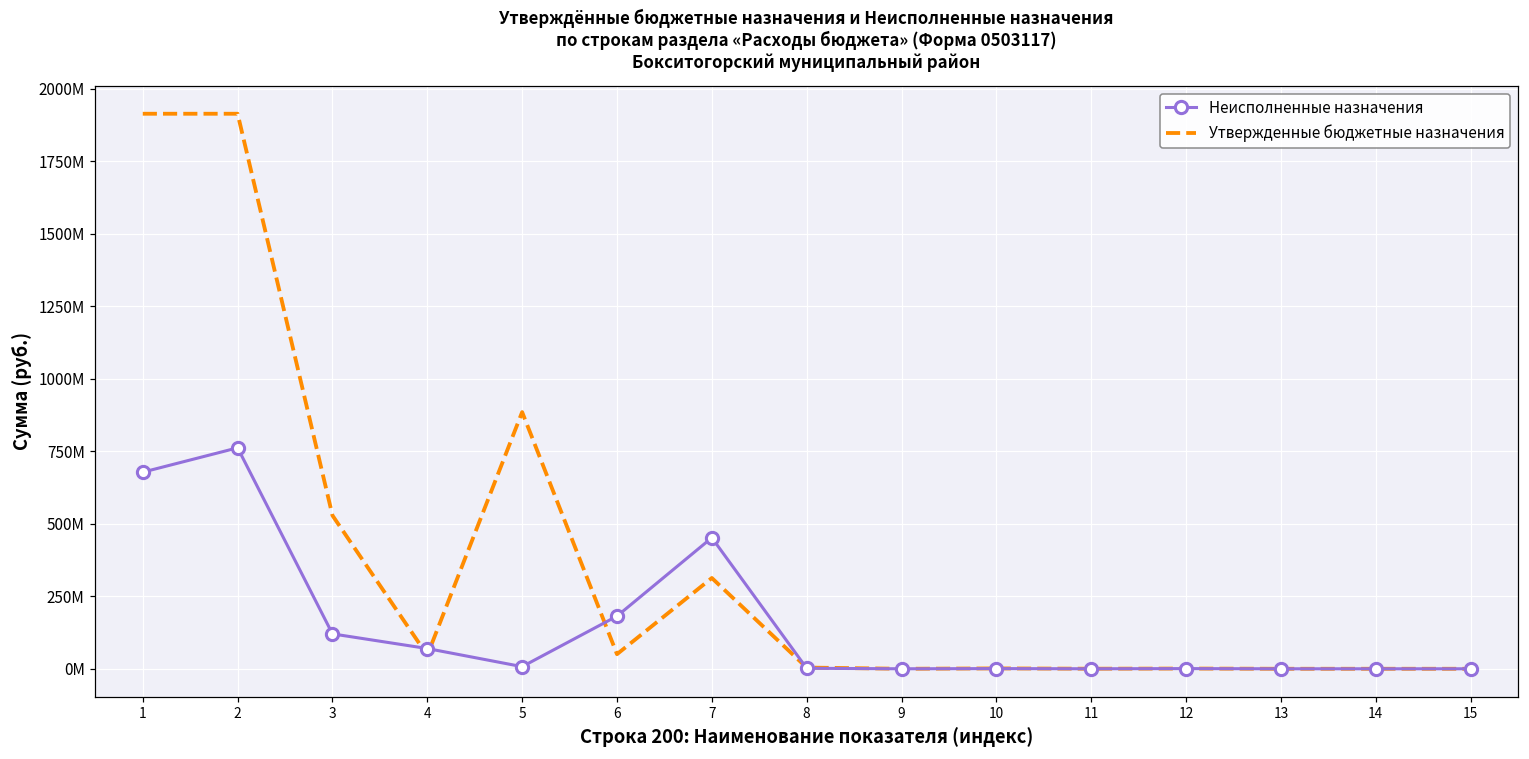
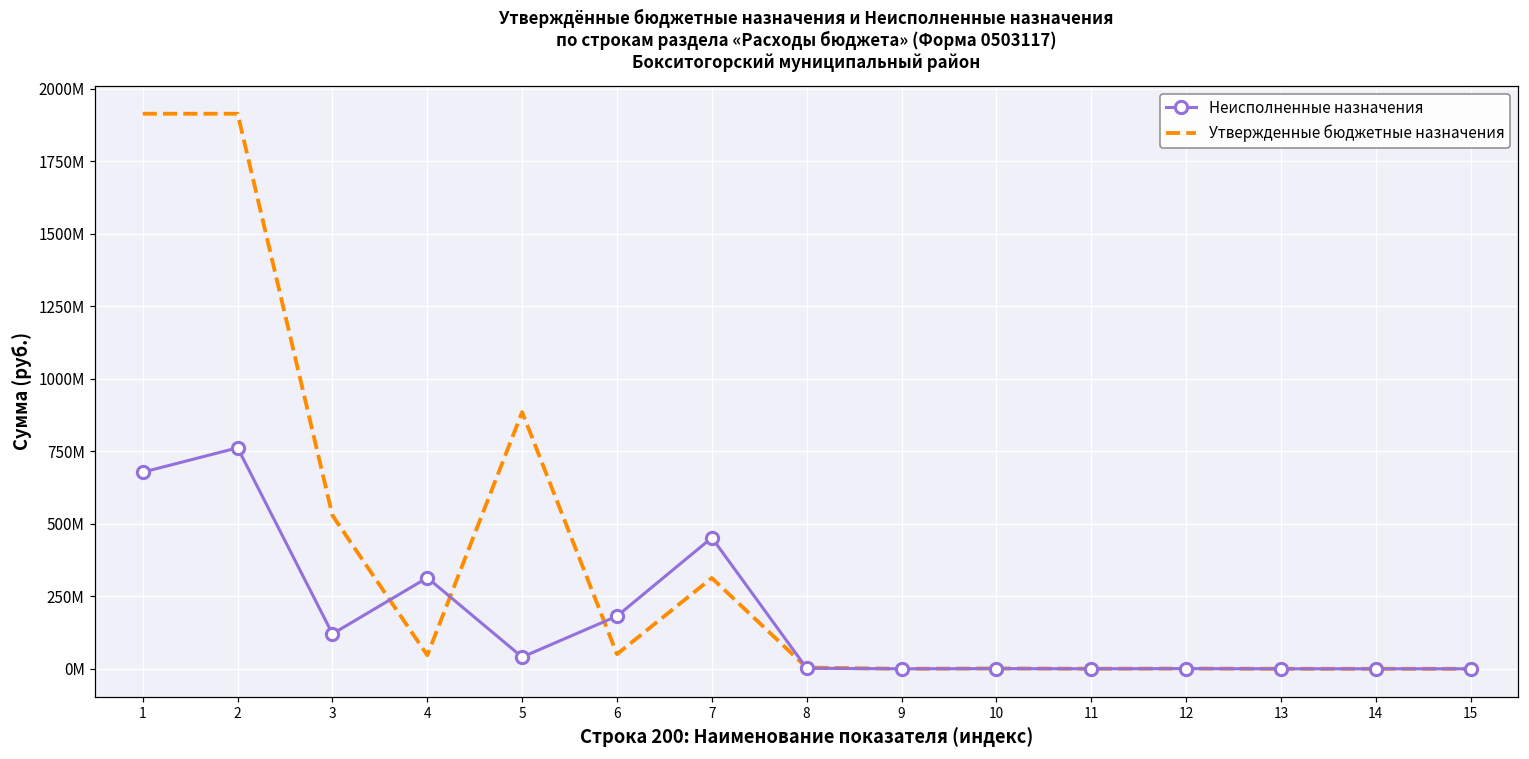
  {
    "Неисполненные назначения": {
      "1": 680000000,
      "2": 760000000,
      "3": 120000000,
-     "4": 70000000,
-     "5": 10000000,
+     "4": 310000000,
+     "5": 40000000,
      "6": 180000000,
      "7": 450000000
    },
    "Утвержденные бюджетные назначения": {
      "1": 1910000000,
      "2": 1910000000,
      "3": 530000000,
      "4": 50000000,
      "5": 880000000,
      "6": 50000000,
      "7": 310000000
    }
  }
